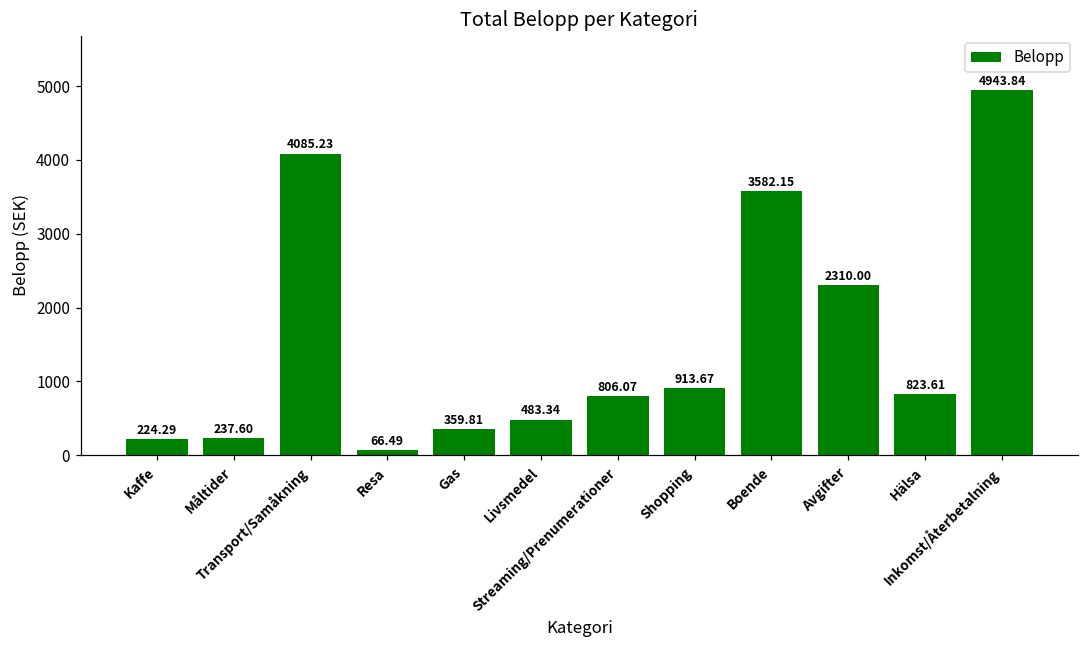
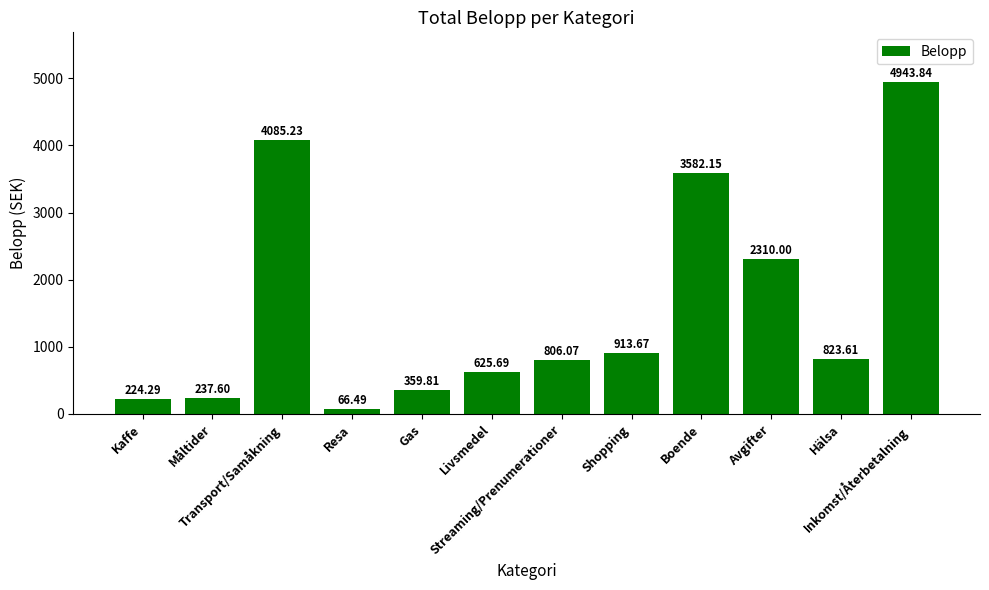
  {
    "Kaffe": 224.29,
    "Måltider": 237.60,
    "Transport/Samåkning": 4085.23,
    "Resa": 66.49,
    "Gas": 359.81,
-   "Livsmedel": 483.34,
+   "Livsmedel": 625.69,
    "Streaming/Prenumerationer": 806.07,
    "Shopping": 913.67,
    "Boende": 3582.15,
    "Avgifter": 2310.00,
    "Hälsa": 823.61,
    "Inkomst/Återbetalning": 4943.84
  }
